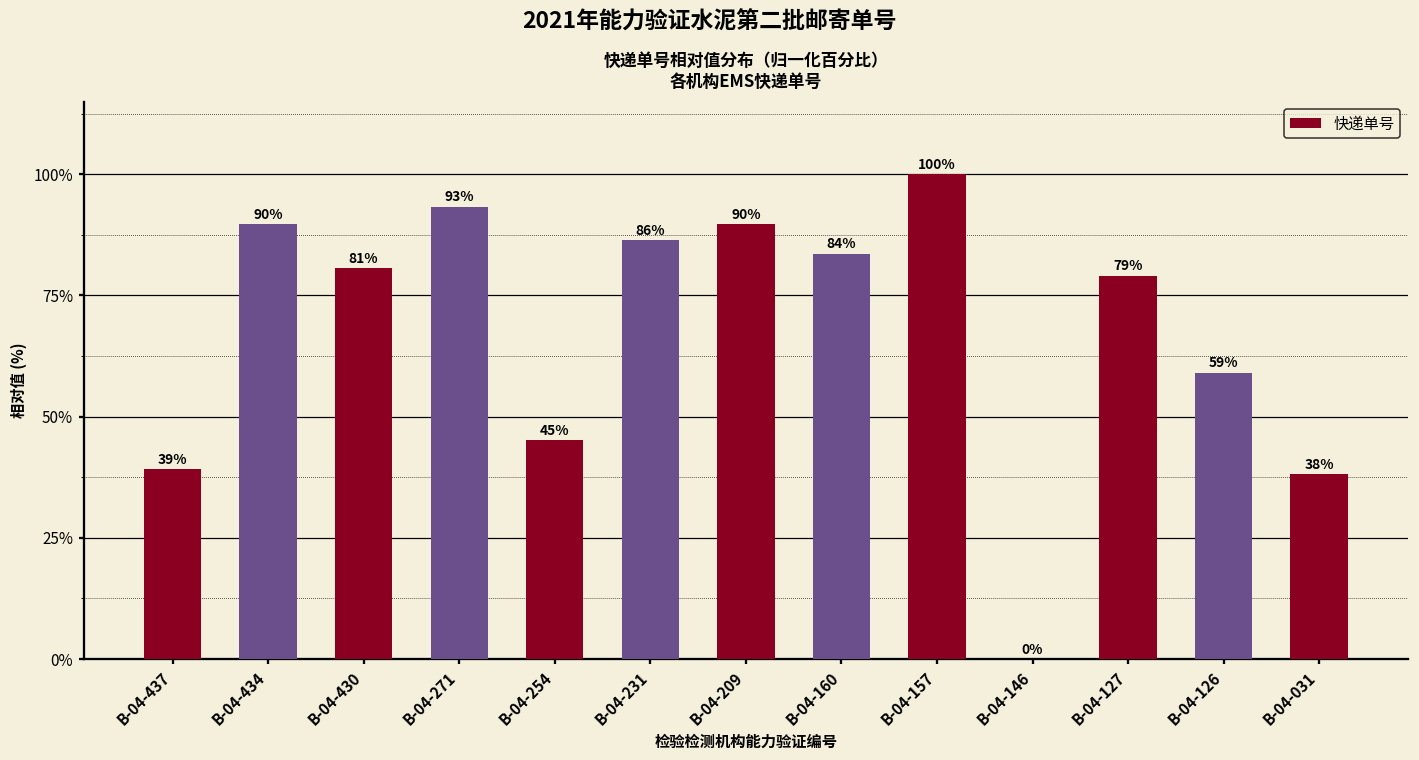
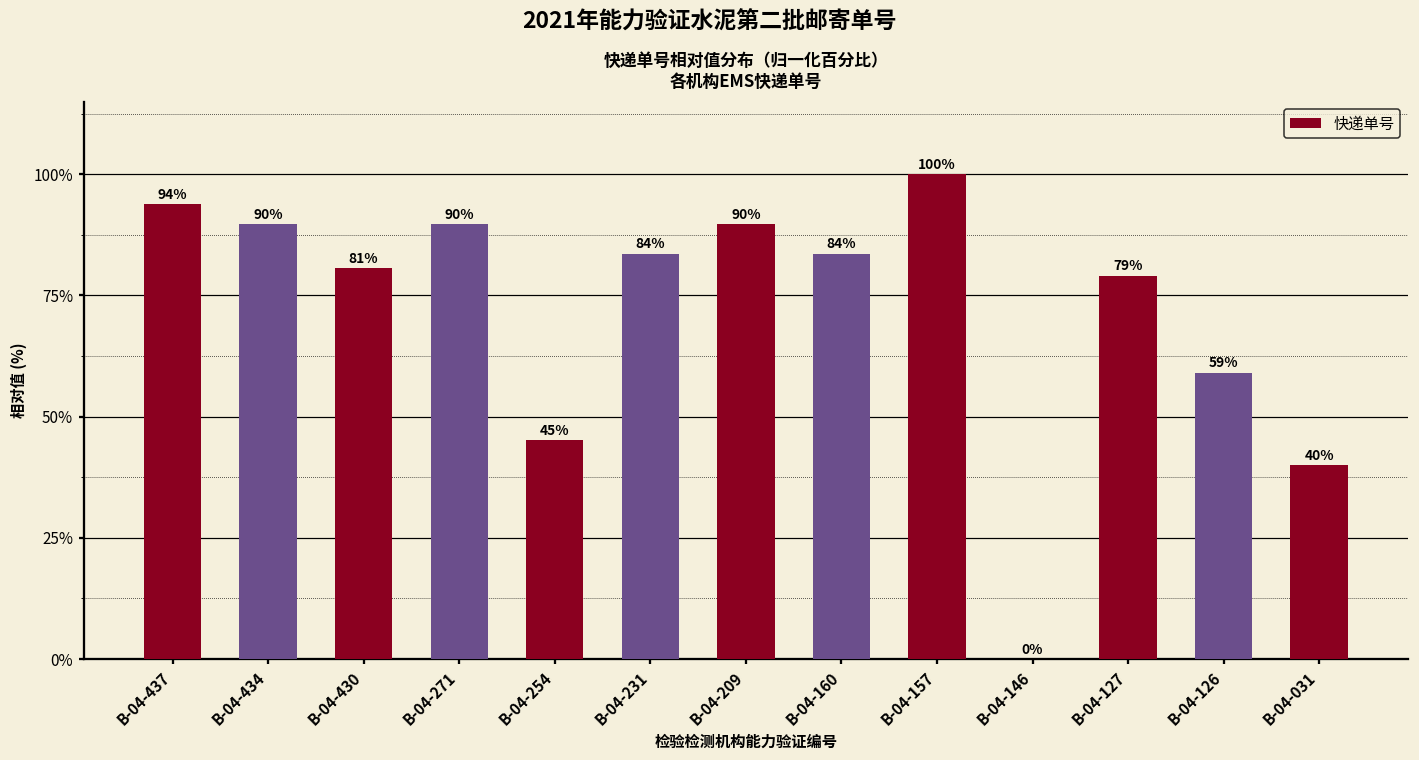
  {
-   "B-04-437": "39%",
+   "B-04-437": "94%",
    "B-04-434": "90%",
    "B-04-430": "81%",
-   "B-04-271": "93%",
+   "B-04-271": "90%",
    "B-04-254": "45%",
-   "B-04-231": "86%",
+   "B-04-231": "84%",
    "B-04-209": "90%",
    "B-04-160": "84%",
    "B-04-157": "100%",
    "B-04-146": "0%",
    "B-04-127": "79%",
    "B-04-126": "59%",
-   "B-04-031": "38%"
+   "B-04-031": "40%"
  }
